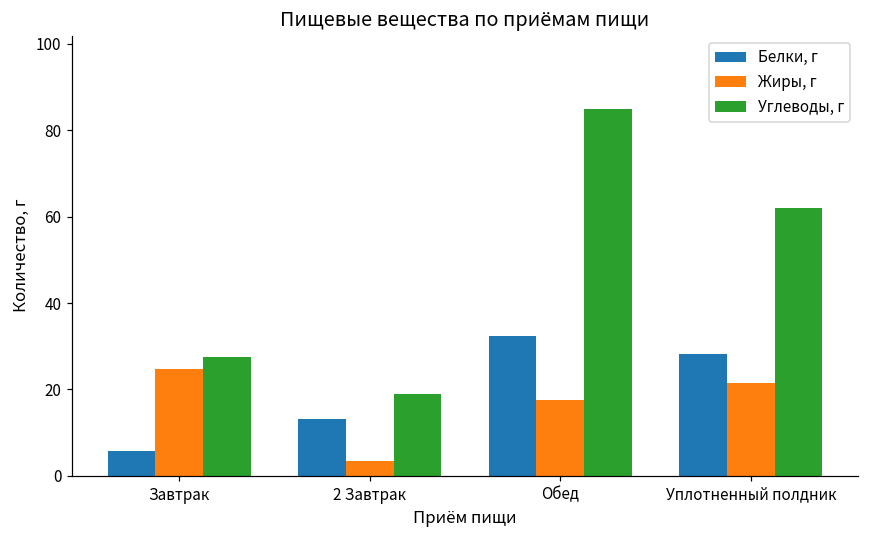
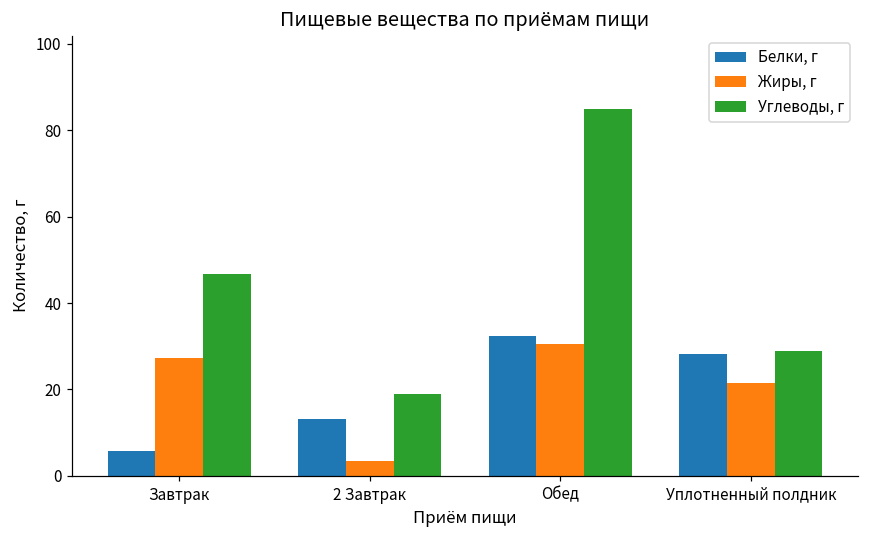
  {
    "Белки, г": {
      "Завтрак": 6,
      "2 Завтрак": 13,
      "Обед": 32,
      "Уплотненный полдник": 28
    },
    "Жиры, г": {
-     "Завтрак": 25,
+     "Завтрак": 27,
      "2 Завтрак": 4,
-     "Обед": 18,
+     "Обед": 31,
      "Уплотненный полдник": 22
    },
    "Углеводы, г": {
-     "Завтрак": 28,
+     "Завтрак": 47,
      "2 Завтрак": 19,
      "Обед": 85,
-     "Уплотненный полдник": 62
+     "Уплотненный полдник": 29
    }
  }
